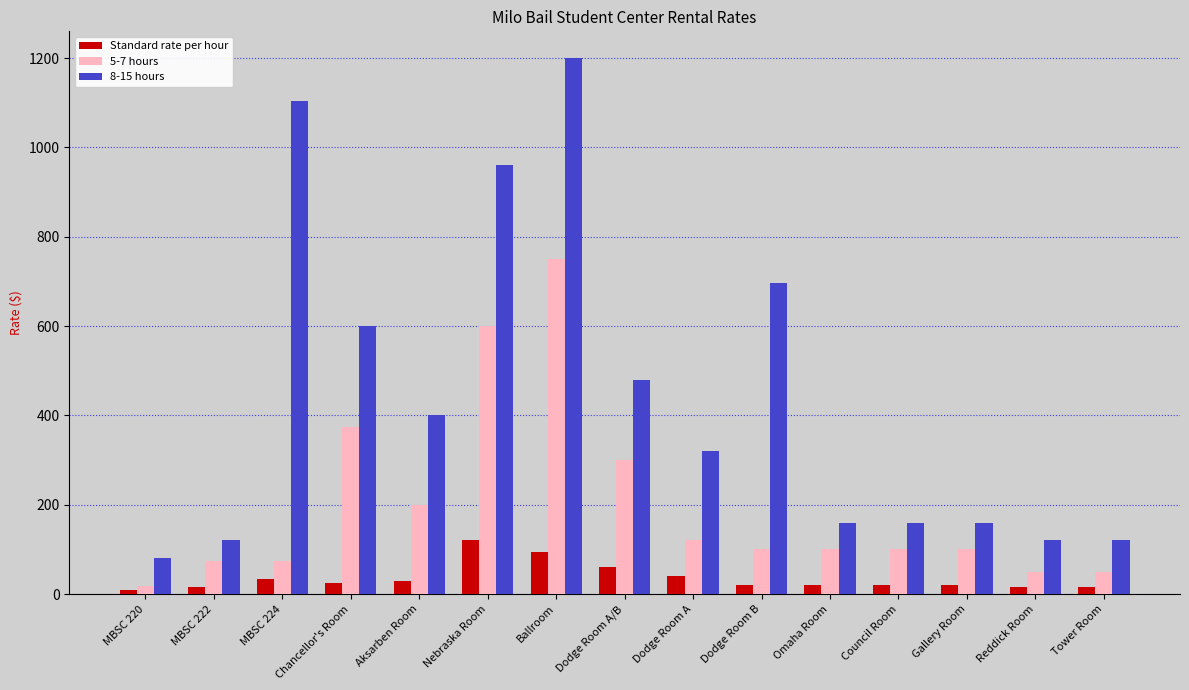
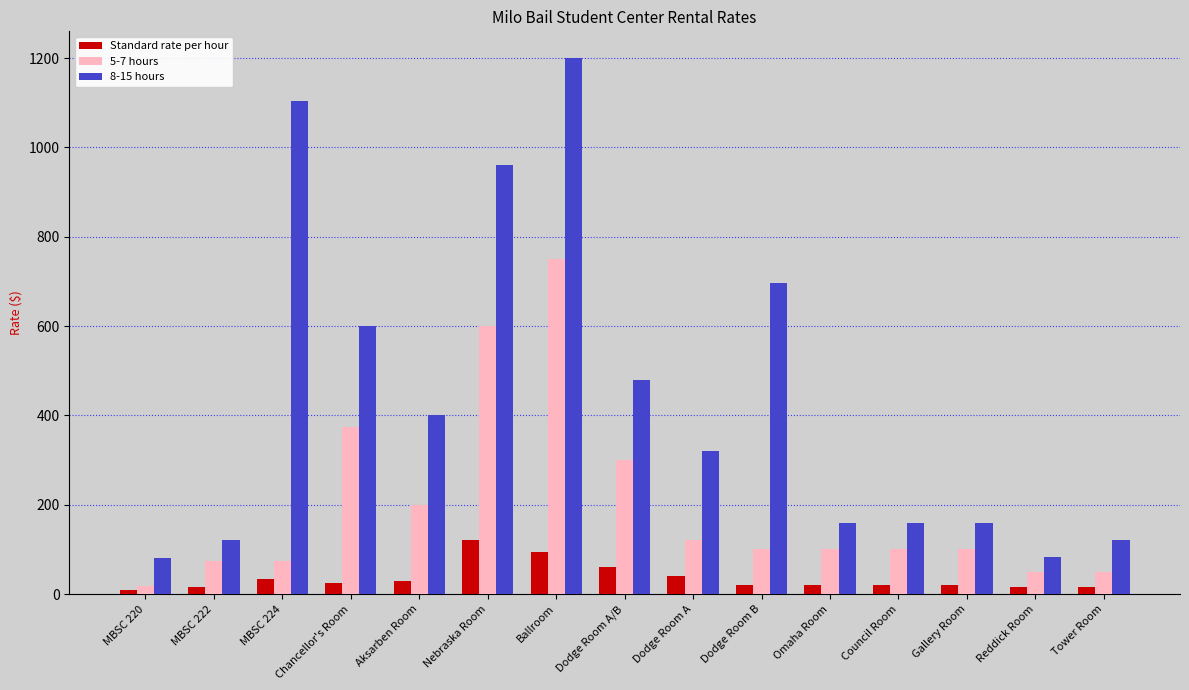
  {
    "Standard rate per hour": {
      "MBSC 220": 10,
      "MBSC 222": 20,
      "MBSC 224": 30,
      "Chancellor's Room": 20,
      "Aksarben Room": 30,
      "Nebraska Room": 120,
      "Ballroom": 90,
      "Dodge Room A/B": 60,
      "Dodge Room A": 40,
      "Dodge Room B": 20,
      "Omaha Room": 20,
      "Council Room": 20,
      "Gallery Room": 20,
      "Reddick Room": 20,
      "Tower Room": 20
    },
    "5-7 hours": {
      "MBSC 220": 20,
      "MBSC 222": 80,
      "MBSC 224": 80,
      "Chancellor's Room": 380,
      "Aksarben Room": 200,
      "Nebraska Room": 600,
      "Ballroom": 750,
      "Dodge Room A/B": 300,
      "Dodge Room A": 120,
      "Dodge Room B": 100,
      "Omaha Room": 100,
      "Council Room": 100,
      "Gallery Room": 100,
      "Reddick Room": 50,
      "Tower Room": 50
    },
    "8-15 hours": {
      "MBSC 220": 80,
      "MBSC 222": 120,
      "MBSC 224": 1100,
      "Chancellor's Room": 600,
      "Aksarben Room": 400,
      "Nebraska Room": 960,
      "Ballroom": 1200,
      "Dodge Room A/B": 480,
      "Dodge Room A": 320,
      "Dodge Room B": 700,
      "Omaha Room": 160,
      "Council Room": 160,
      "Gallery Room": 160,
-     "Reddick Room": 120,
+     "Reddick Room": 80,
      "Tower Room": 120
    }
  }
